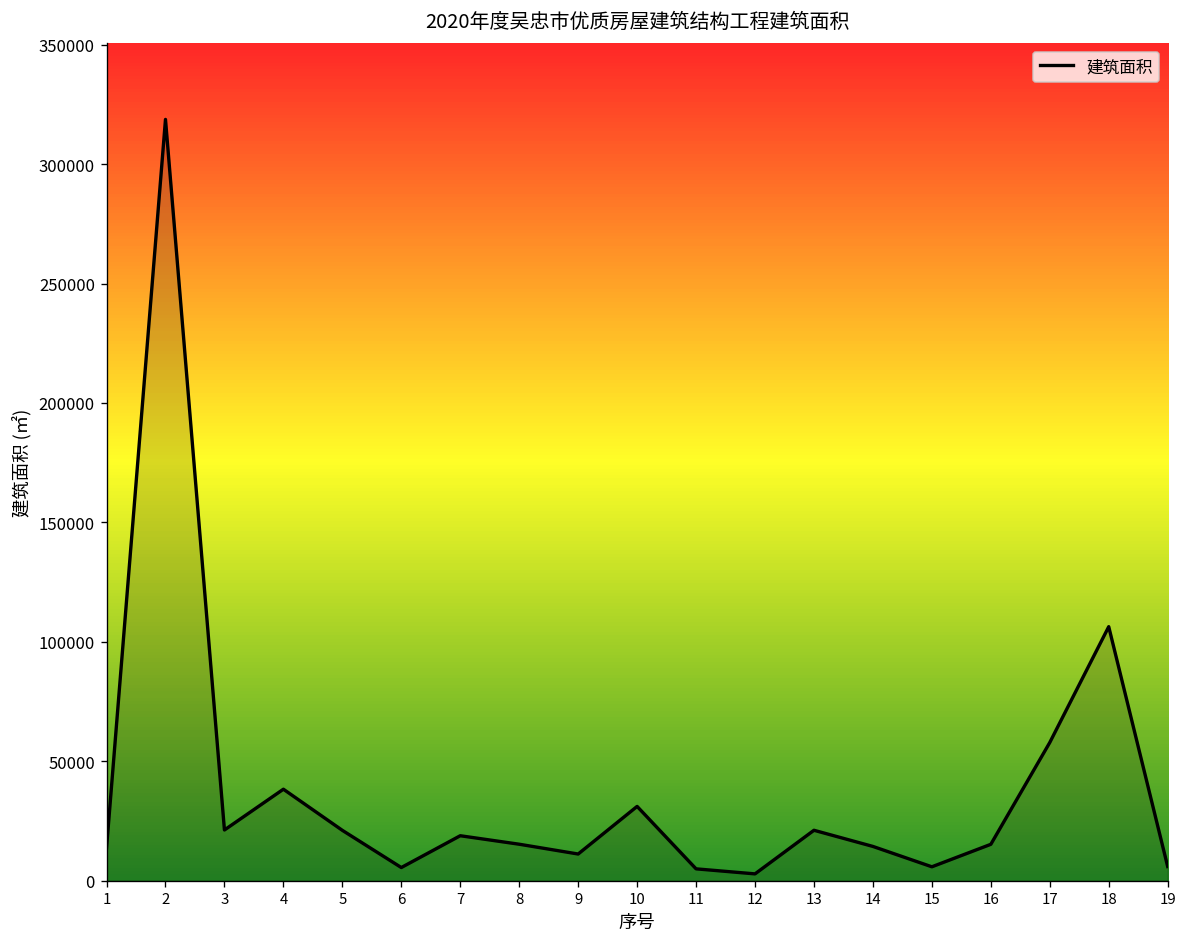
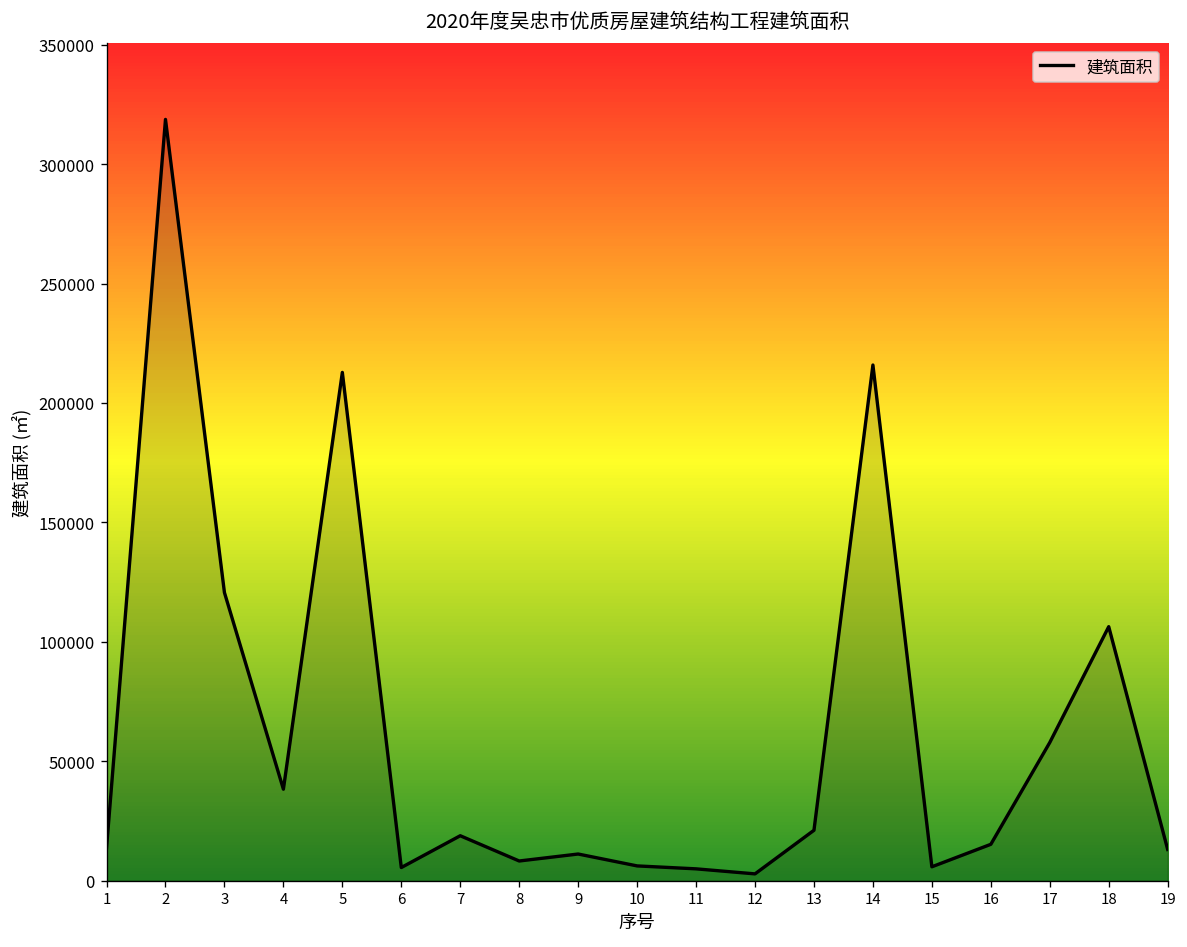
  {
    "1": 14000,
    "2": 319000,
-   "3": 21000,
+   "3": 121000,
    "4": 38000,
-   "5": 21000,
+   "5": 213000,
    "6": 6000,
    "7": 19000,
-   "8": 15000,
+   "8": 8000,
    "9": 11000,
-   "10": 31000,
+   "10": 6000,
    "11": 5000,
    "12": 3000,
    "13": 21000,
-   "14": 14000,
+   "14": 216000,
    "15": 6000,
    "16": 15000,
    "17": 58000,
    "18": 106000,
-   "19": 6000
+   "19": 13000
  }
